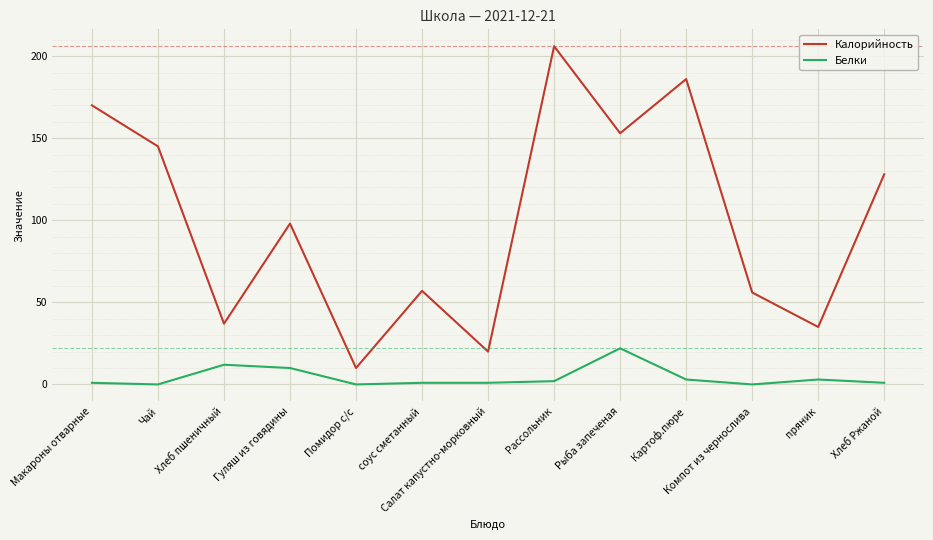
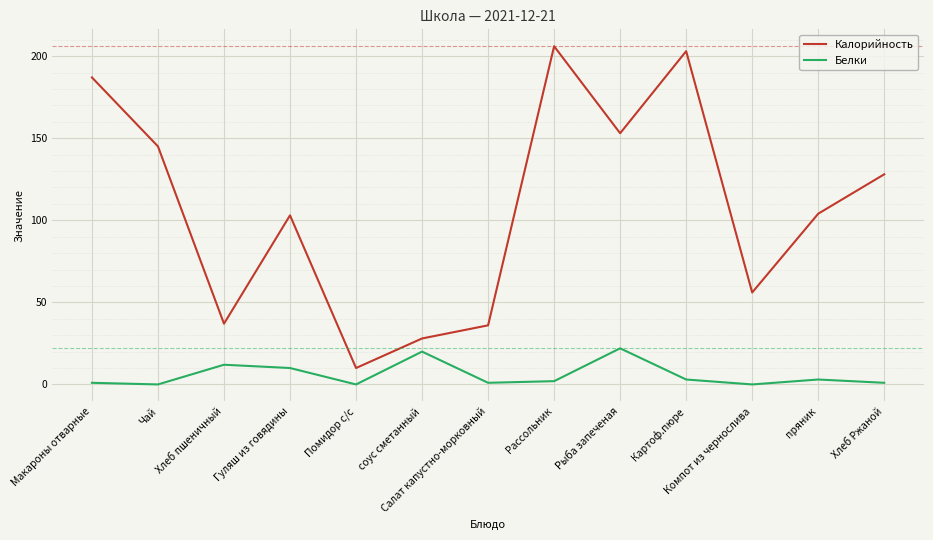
  {
    "Калорийность": {
-     "Макароны отварные": 170,
+     "Макароны отварные": 187,
      "Чай": 145,
      "Хлеб пшеничный": 37,
-     "Гуляш из говядины": 98,
+     "Гуляш из говядины": 103,
      "Помидор с/с": 10,
-     "соус сметанный": 57,
-     "Салат капустно-морковный": 20,
+     "соус сметанный": 28,
+     "Салат капустно-морковный": 36,
      "Рассольник": 206,
      "Рыба запеченая": 153,
-     "Картоф.пюре": 186,
+     "Картоф.пюре": 203,
      "Компот из чернослива": 56,
-     "пряник": 35,
+     "пряник": 104,
      "Хлеб Ржаной": 128
    },
    "Белки": {
      "Макароны отварные": 1,
      "Чай": 0,
      "Хлеб пшеничный": 12,
      "Гуляш из говядины": 10,
      "Помидор с/с": 0,
-     "соус сметанный": 1,
+     "соус сметанный": 20,
      "Салат капустно-морковный": 1,
      "Рассольник": 2,
      "Рыба запеченая": 22,
      "Картоф.пюре": 3,
      "Компот из чернослива": 0,
      "пряник": 3,
      "Хлеб Ржаной": 1
    }
  }
